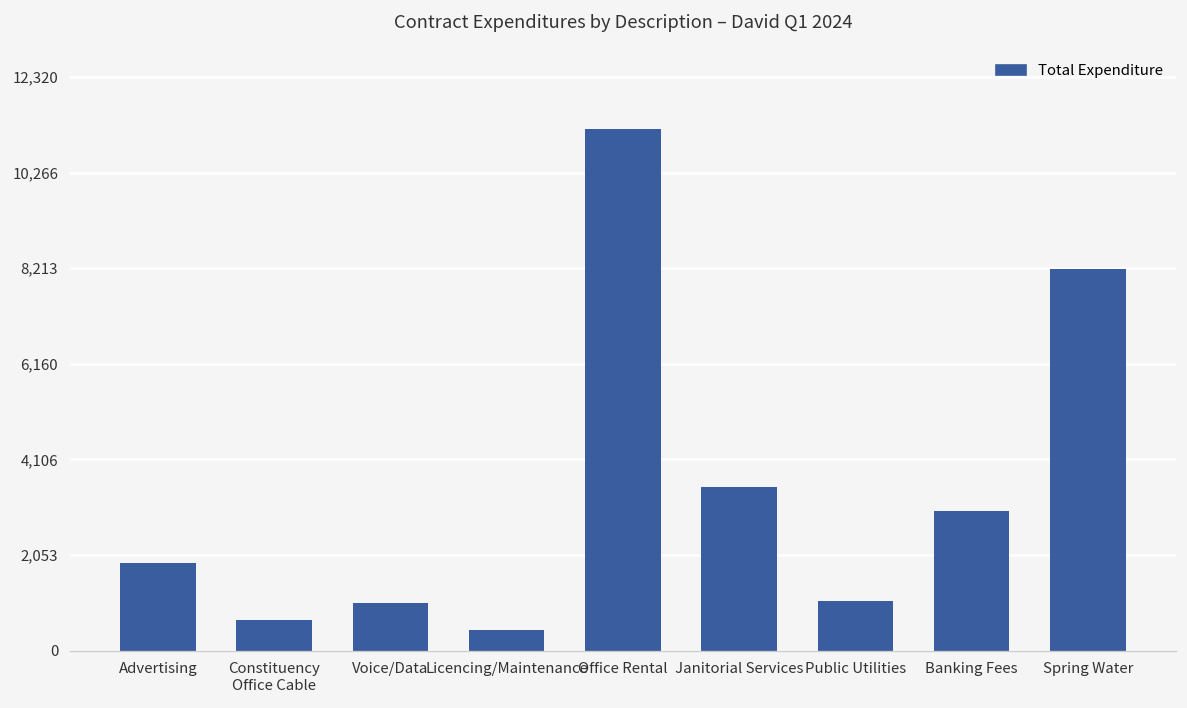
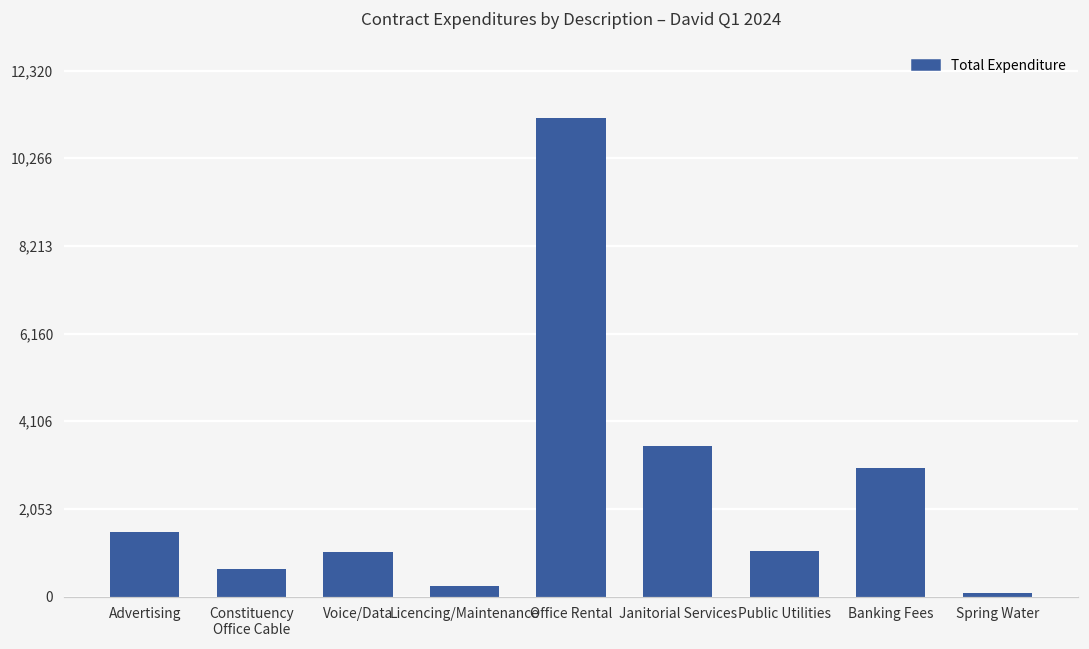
  {
-   "Advertising": "1,900",
+   "Advertising": "1,500",
    "Constituency Office Cable": "700",
    "Voice/Data": "1,000",
-   "Licencing/Maintenance": "500",
+   "Licencing/Maintenance": "200",
    "Office Rental": "11,200",
    "Janitorial Services": "3,500",
    "Public Utilities": "1,100",
    "Banking Fees": "3,000",
-   "Spring Water": "8,200"
+   "Spring Water": "100"
  }
